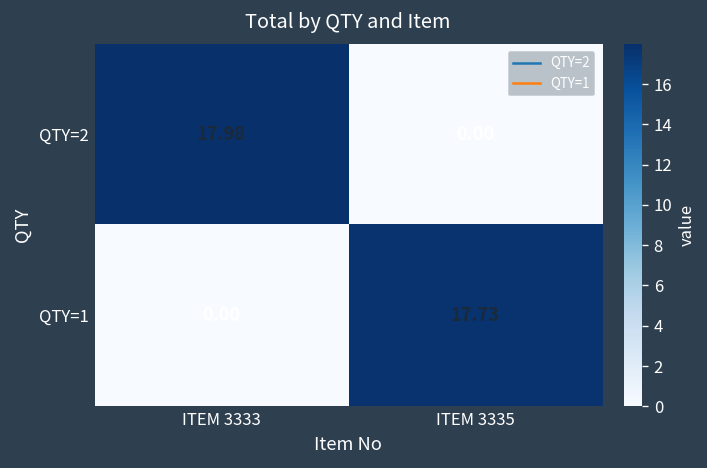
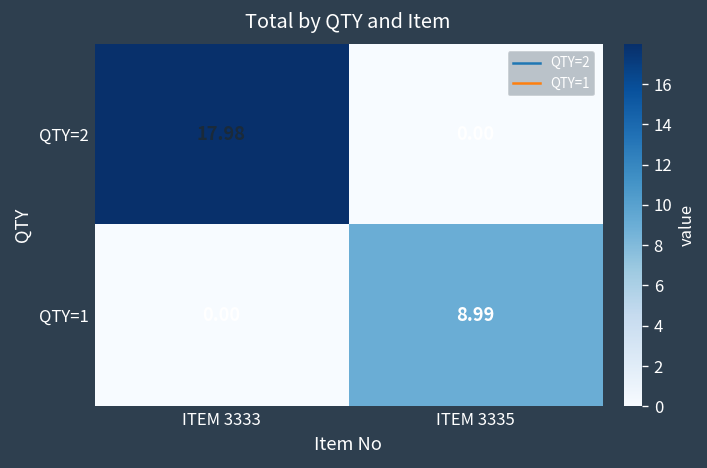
  {
    "QTY=2": {
      "ITEM 3333": 17.98
    },
    "QTY=1": {
-     "ITEM 3335": 17.73
+     "ITEM 3335": 8.99
    }
  }
